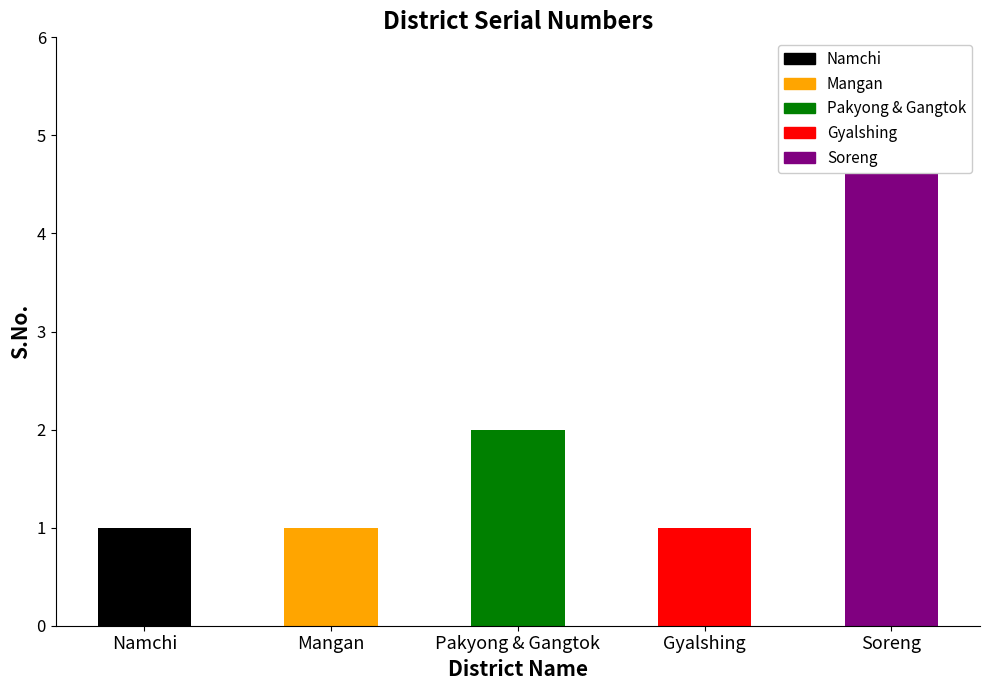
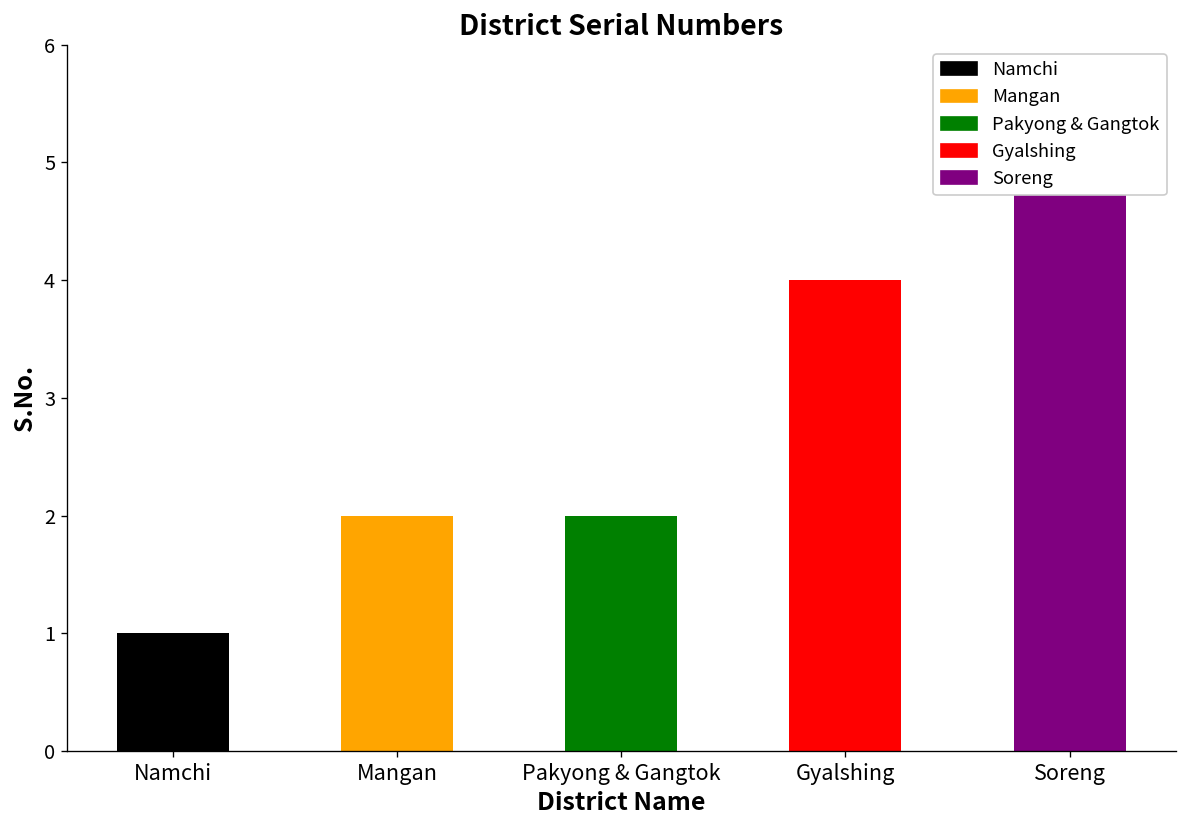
  {
    "Namchi": 1,
-   "Mangan": 1,
+   "Mangan": 2,
    "Pakyong & Gangtok": 2,
-   "Gyalshing": 1
+   "Gyalshing": 4
  }
